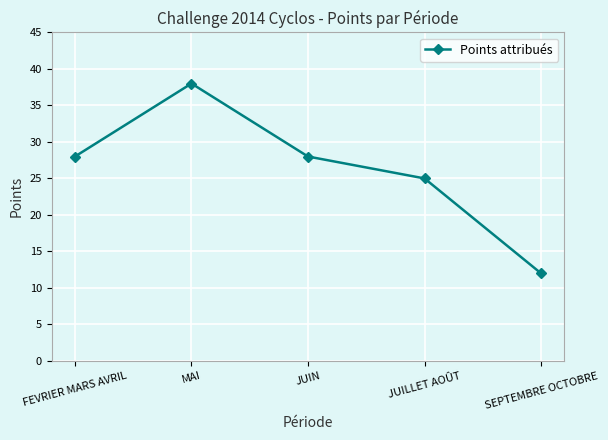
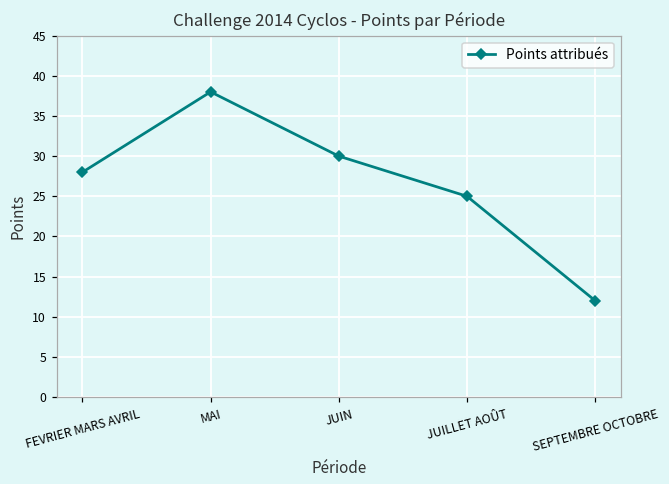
  {
    "FEVRIER MARS AVRIL": 28,
    "MAI": 38,
-   "JUIN": 28,
+   "JUIN": 30,
    "JUILLET AOÛT": 25,
    "SEPTEMBRE OCTOBRE": 12
  }
